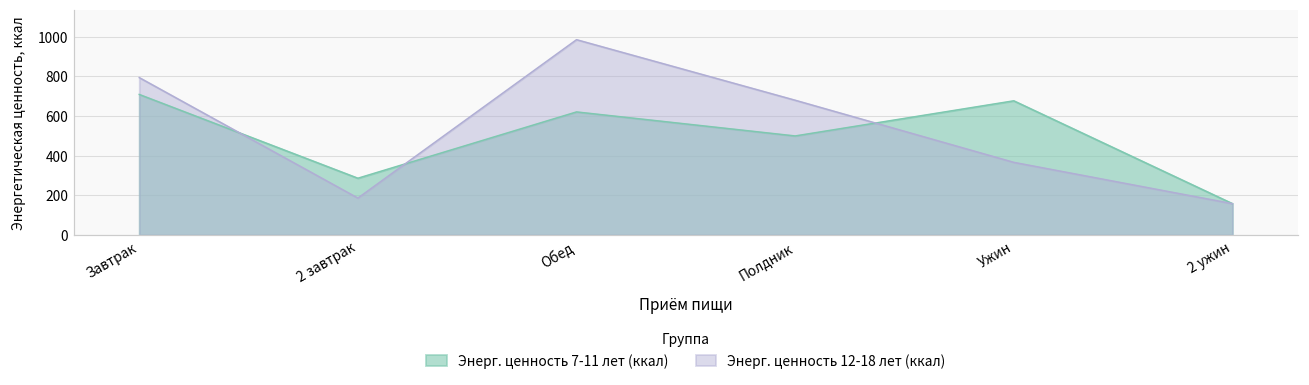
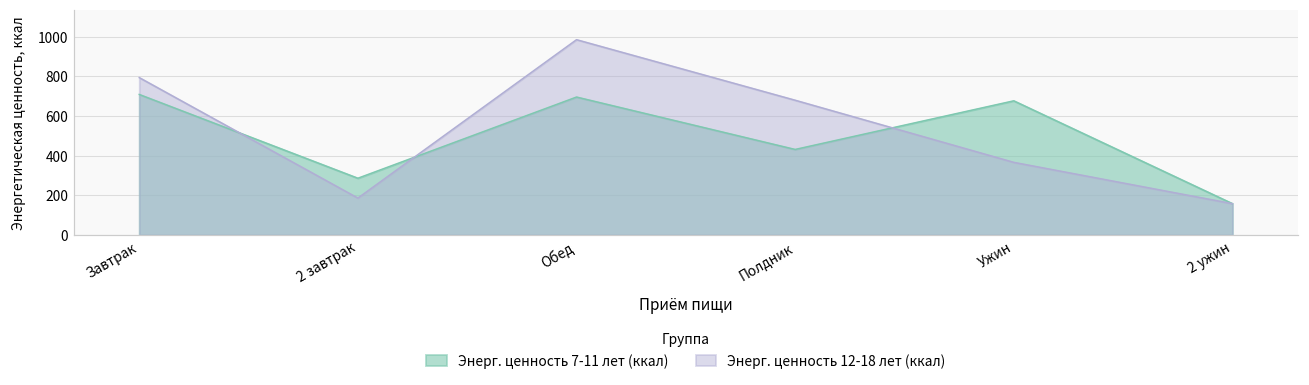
  {
    "Энерг. ценность 7-11 лет (ккал)": {
      "Завтрак": 710,
      "2 завтрак": 290,
-     "Обед": 620,
-     "Полдник": 500,
+     "Обед": 700,
+     "Полдник": 430,
      "Ужин": 680
    },
    "Энерг. ценность 12-18 лет (ккал)": {
      "Завтрак": 790,
      "2 завтрак": 190,
      "Обед": 980,
      "Полдник": 680,
      "Ужин": 370
    }
  }
